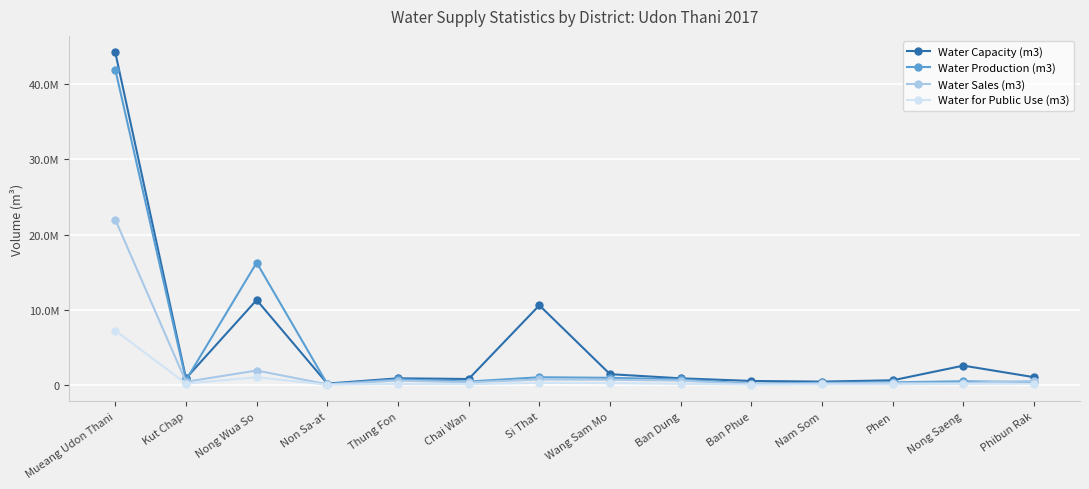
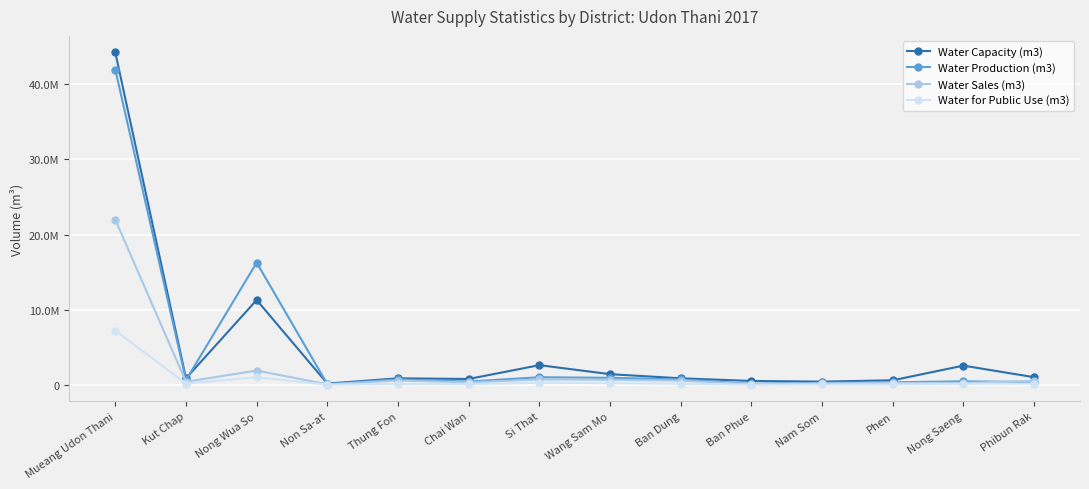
  {
    "Water Capacity (m3)": {
      "Mueang Udon Thani": 44000000,
      "Nong Wua So": 11000000,
      "Chai Wan": 1000000,
-     "Si That": 11000000,
+     "Si That": 3000000,
      "Wang Sam Mo": 1000000,
      "Ban Phue": 1000000,
      "Nong Saeng": 3000000,
      "Phibun Rak": 1000000
    },
    "Water Production (m3)": {
      "Mueang Udon Thani": 42000000,
      "Nong Wua So": 16000000
    }
  }
